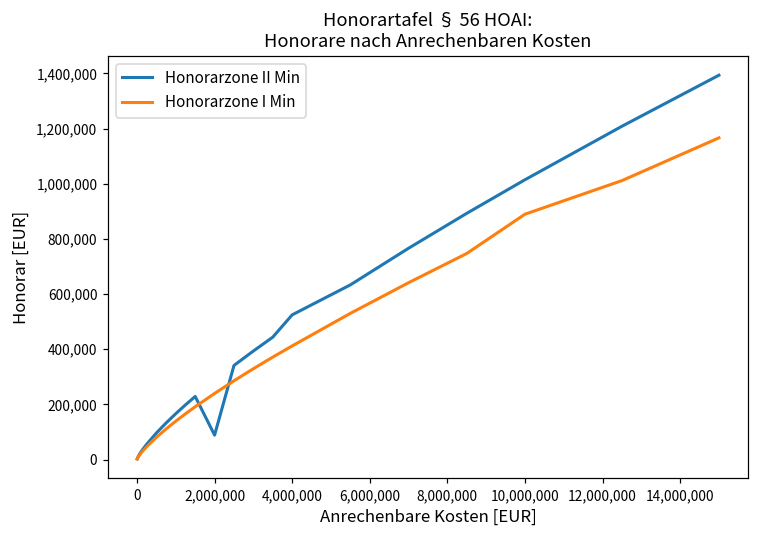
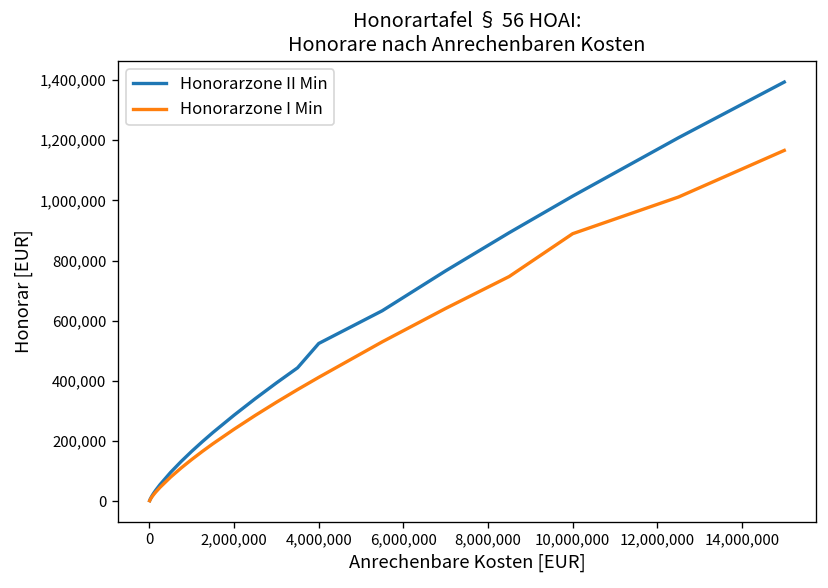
  {
    "Honorarzone II Min": {
-     "2,000,000": "90,000",
+     "2,000,000": "290,000",
      "4,000,000": "520,000",
      "10,000,000": "1,010,000"
    },
    "Honorarzone I Min": {
      "2,000,000": "240,000",
      "4,000,000": "410,000",
      "10,000,000": "890,000"
    }
  }
